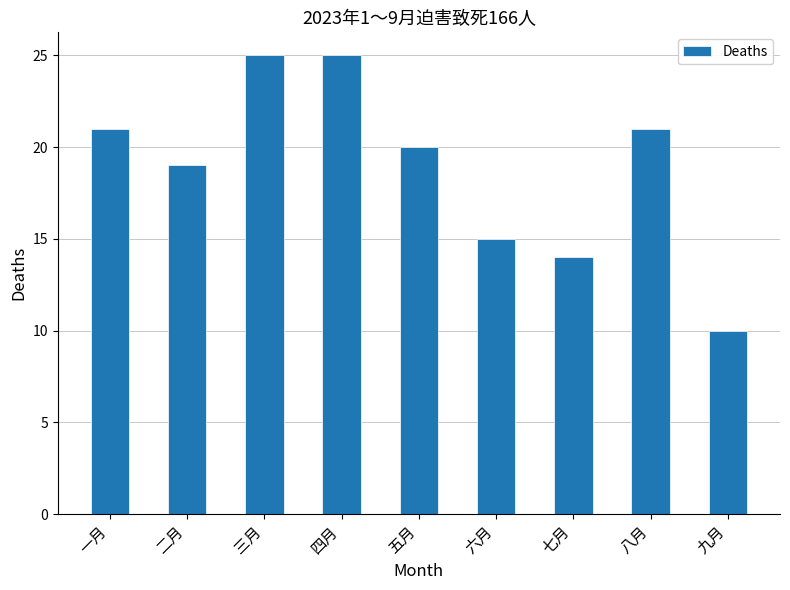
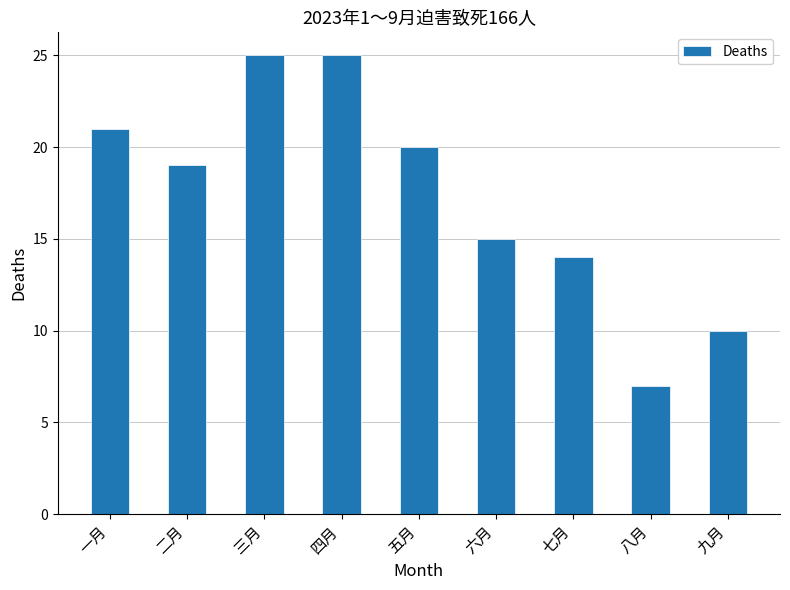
  {
    "一月": 21,
    "二月": 19,
    "三月": 25,
    "四月": 25,
    "五月": 20,
    "六月": 15,
    "七月": 14,
-   "八月": 21,
+   "八月": 7,
    "九月": 10
  }
